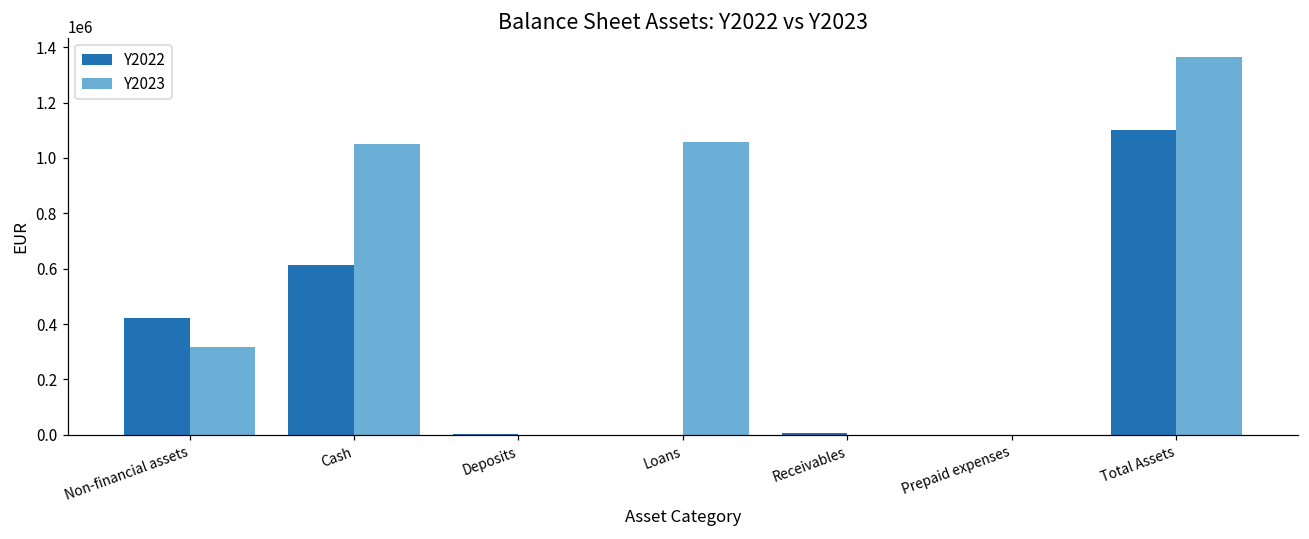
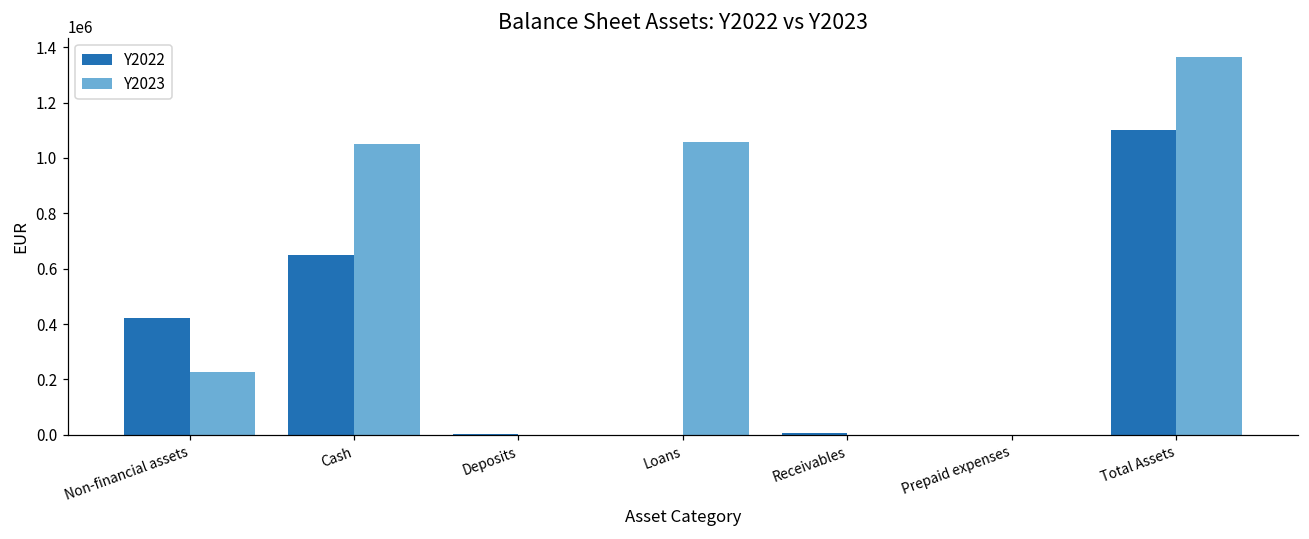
  {
    "Y2022": {
      "Non-financial assets": 420000,
-     "Cash": 610000,
+     "Cash": 650000,
      "Loans": 0,
      "Prepaid expenses": 0,
      "Total Assets": 1100000
    },
    "Y2023": {
-     "Non-financial assets": 320000,
+     "Non-financial assets": 230000,
      "Cash": 1050000,
      "Loans": 1060000,
      "Prepaid expenses": 0,
      "Total Assets": 1370000
    }
  }
